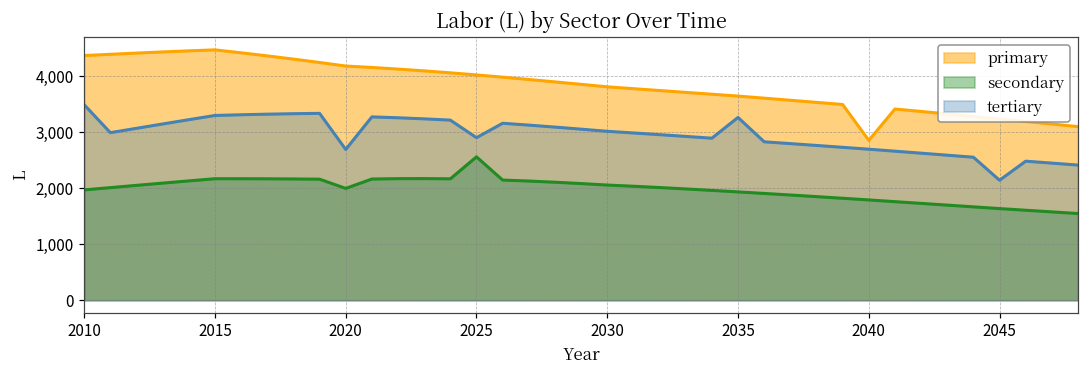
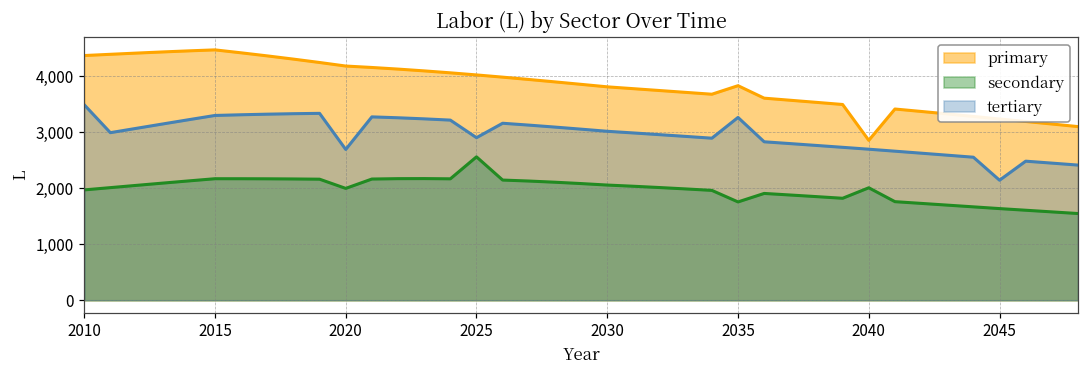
  {
    "primary": {
      "2010": "4,400",
      "2015": "4,500",
      "2020": "4,200",
      "2025": "4,000",
      "2030": "3,800",
-     "2035": "3,600",
+     "2035": "3,800",
      "2040": "2,900"
    },
    "secondary": {
      "2010": "2,000",
      "2015": "2,200",
      "2020": "2,000",
      "2025": "2,600",
      "2030": "2,100",
-     "2035": "1,900",
-     "2040": "1,800",
+     "2035": "1,800",
+     "2040": "2,000",
      "2045": "1,600"
    },
    "tertiary": {
      "2010": "3,500",
      "2015": "3,300",
      "2020": "2,700",
      "2025": "2,900",
      "2030": "3,000",
      "2035": "3,300",
      "2040": "2,700",
      "2045": "2,100"
    }
  }
